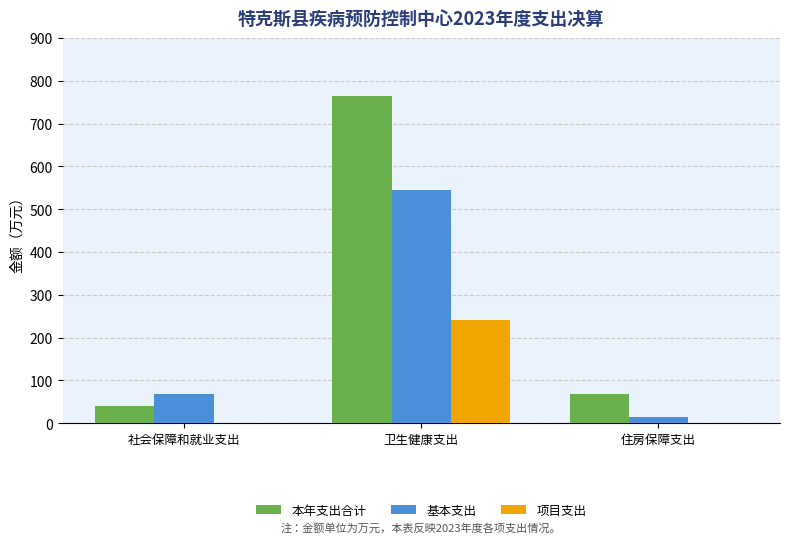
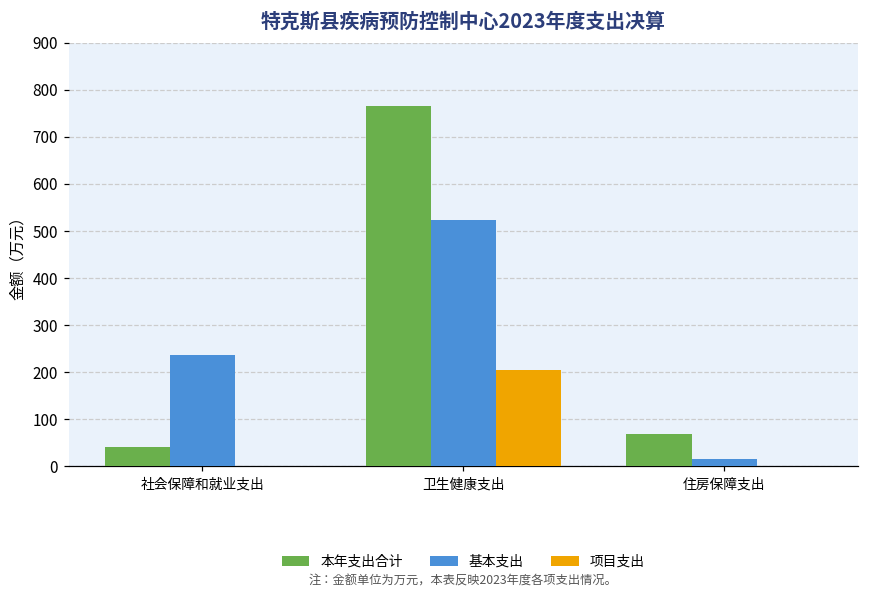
  {
    "本年支出合计": {
      "社会保障和就业支出": 40,
      "卫生健康支出": 760,
      "住房保障支出": 70
    },
    "基本支出": {
-     "社会保障和就业支出": 70,
-     "卫生健康支出": 540,
+     "社会保障和就业支出": 240,
+     "卫生健康支出": 520,
      "住房保障支出": 20
    },
    "项目支出": {
      "社会保障和就业支出": 0,
-     "卫生健康支出": 240,
+     "卫生健康支出": 210,
      "住房保障支出": 0
    }
  }
